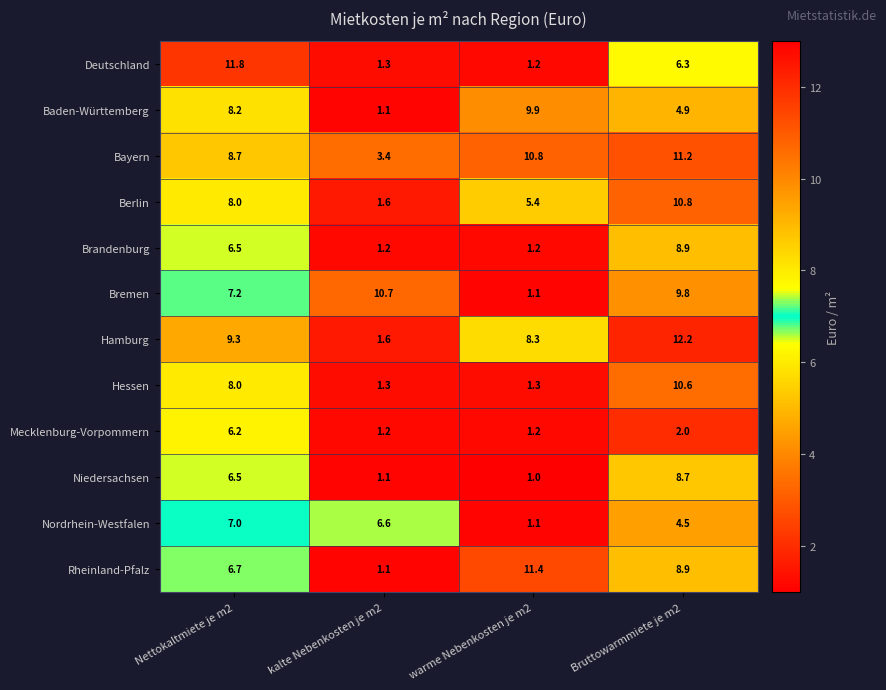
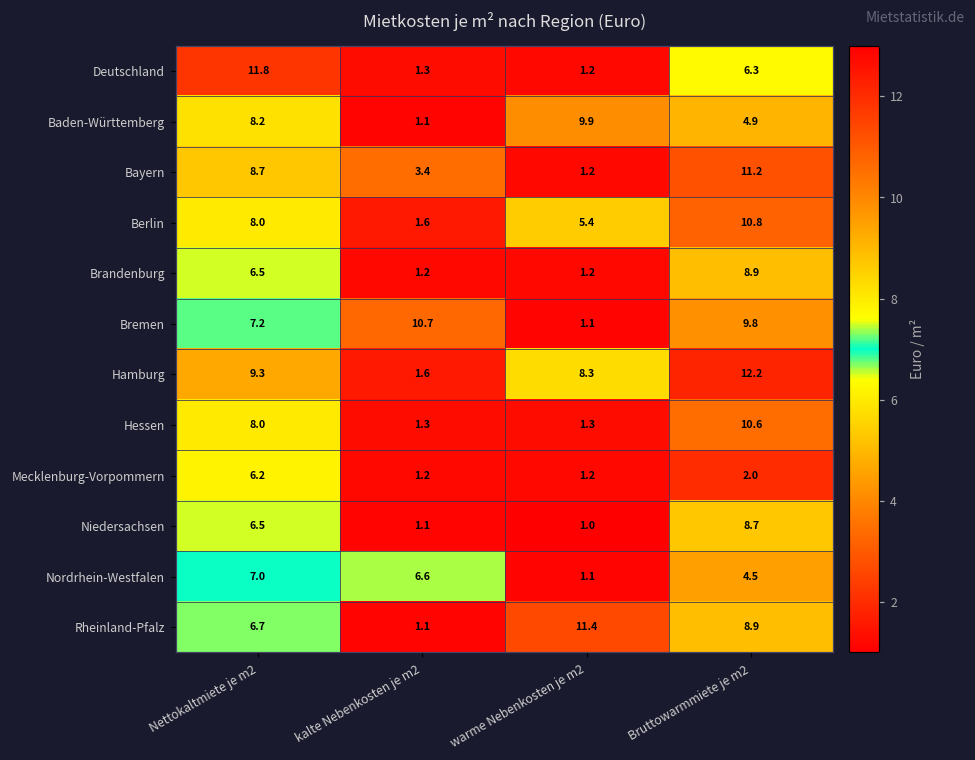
  {
    "Deutschland": {
      "Nettokaltmiete je m2": 11.8,
      "kalte Nebenkosten je m2": 1.3,
      "warme Nebenkosten je m2": 1.2,
      "Bruttowarmmiete je m2": 6.3
    },
    "Baden-Württemberg": {
      "Nettokaltmiete je m2": 8.2,
      "kalte Nebenkosten je m2": 1.1,
      "warme Nebenkosten je m2": 9.9,
      "Bruttowarmmiete je m2": 4.9
    },
    "Bayern": {
      "Nettokaltmiete je m2": 8.7,
      "kalte Nebenkosten je m2": 3.4,
-     "warme Nebenkosten je m2": 10.8,
+     "warme Nebenkosten je m2": 1.2,
      "Bruttowarmmiete je m2": 11.2
    },
    "Berlin": {
      "Nettokaltmiete je m2": 8.0,
      "kalte Nebenkosten je m2": 1.6,
      "warme Nebenkosten je m2": 5.4,
      "Bruttowarmmiete je m2": 10.8
    },
    "Brandenburg": {
      "Nettokaltmiete je m2": 6.5,
      "kalte Nebenkosten je m2": 1.2,
      "warme Nebenkosten je m2": 1.2,
      "Bruttowarmmiete je m2": 8.9
    },
    "Bremen": {
      "Nettokaltmiete je m2": 7.2,
      "kalte Nebenkosten je m2": 10.7,
      "warme Nebenkosten je m2": 1.1,
      "Bruttowarmmiete je m2": 9.8
    },
    "Hamburg": {
      "Nettokaltmiete je m2": 9.3,
      "kalte Nebenkosten je m2": 1.6,
      "warme Nebenkosten je m2": 8.3,
      "Bruttowarmmiete je m2": 12.2
    },
    "Hessen": {
      "Nettokaltmiete je m2": 8.0,
      "kalte Nebenkosten je m2": 1.3,
      "warme Nebenkosten je m2": 1.3,
      "Bruttowarmmiete je m2": 10.6
    },
    "Mecklenburg-Vorpommern": {
      "Nettokaltmiete je m2": 6.2,
      "kalte Nebenkosten je m2": 1.2,
      "warme Nebenkosten je m2": 1.2,
      "Bruttowarmmiete je m2": 2.0
    },
    "Niedersachsen": {
      "Nettokaltmiete je m2": 6.5,
      "kalte Nebenkosten je m2": 1.1,
      "warme Nebenkosten je m2": 1.0,
      "Bruttowarmmiete je m2": 8.7
    },
    "Nordrhein-Westfalen": {
      "Nettokaltmiete je m2": 7.0,
      "kalte Nebenkosten je m2": 6.6,
      "warme Nebenkosten je m2": 1.1,
      "Bruttowarmmiete je m2": 4.5
    },
    "Rheinland-Pfalz": {
      "Nettokaltmiete je m2": 6.7,
      "kalte Nebenkosten je m2": 1.1,
      "warme Nebenkosten je m2": 11.4,
      "Bruttowarmmiete je m2": 8.9
    }
  }
